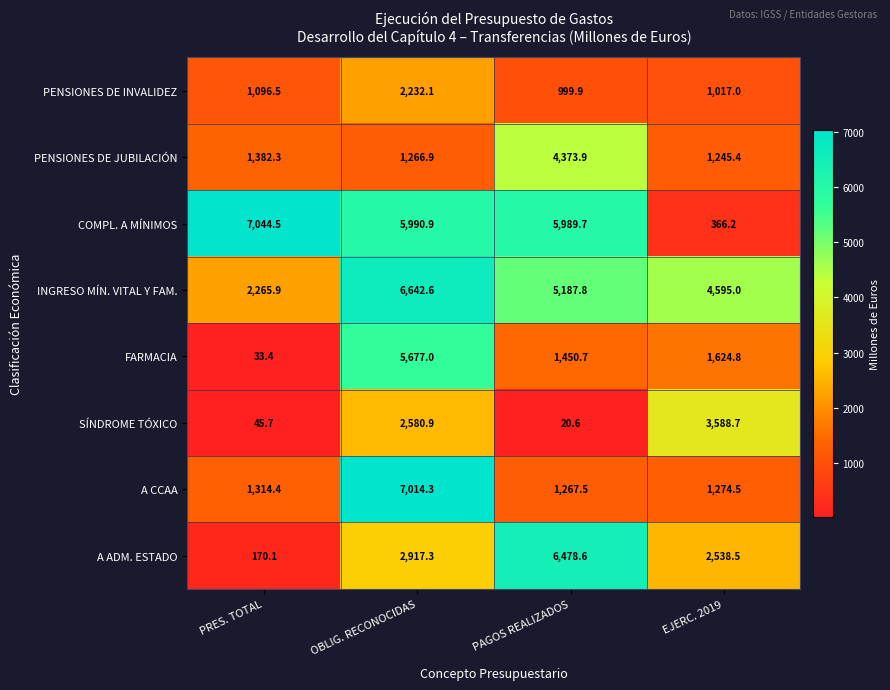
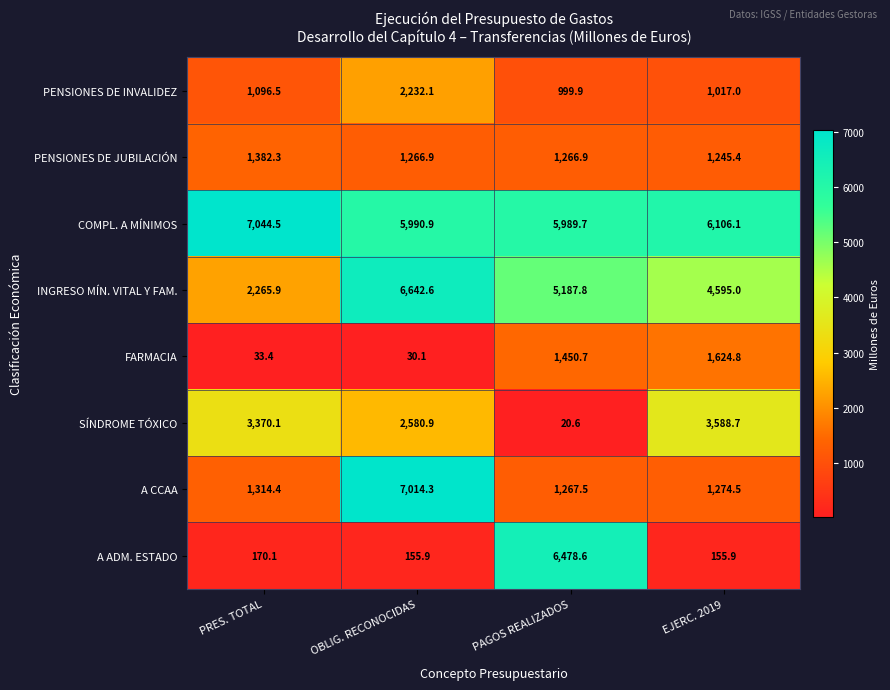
  {
    "PENSIONES DE INVALIDEZ": {
      "PRES. TOTAL": "1,096.5",
      "OBLIG. RECONOCIDAS": "2,232.1",
      "PAGOS REALIZADOS": "999.9",
      "EJERC. 2019": "1,017.0"
    },
    "PENSIONES DE JUBILACIÓN": {
      "PRES. TOTAL": "1,382.3",
      "OBLIG. RECONOCIDAS": "1,266.9",
-     "PAGOS REALIZADOS": "4,373.9",
+     "PAGOS REALIZADOS": "1,266.9",
      "EJERC. 2019": "1,245.4"
    },
    "COMPL. A MÍNIMOS": {
      "PRES. TOTAL": "7,044.5",
      "OBLIG. RECONOCIDAS": "5,990.9",
      "PAGOS REALIZADOS": "5,989.7",
-     "EJERC. 2019": "366.2"
+     "EJERC. 2019": "6,106.1"
    },
    "INGRESO MÍN. VITAL Y FAM.": {
      "PRES. TOTAL": "2,265.9",
      "OBLIG. RECONOCIDAS": "6,642.6",
      "PAGOS REALIZADOS": "5,187.8",
      "EJERC. 2019": "4,595.0"
    },
    "FARMACIA": {
      "PRES. TOTAL": "33.4",
-     "OBLIG. RECONOCIDAS": "5,677.0",
+     "OBLIG. RECONOCIDAS": "30.1",
      "PAGOS REALIZADOS": "1,450.7",
      "EJERC. 2019": "1,624.8"
    },
    "SÍNDROME TÓXICO": {
-     "PRES. TOTAL": "45.7",
+     "PRES. TOTAL": "3,370.1",
      "OBLIG. RECONOCIDAS": "2,580.9",
      "PAGOS REALIZADOS": "20.6",
      "EJERC. 2019": "3,588.7"
    },
    "A CCAA": {
      "PRES. TOTAL": "1,314.4",
      "OBLIG. RECONOCIDAS": "7,014.3",
      "PAGOS REALIZADOS": "1,267.5",
      "EJERC. 2019": "1,274.5"
    },
    "A ADM. ESTADO": {
      "PRES. TOTAL": "170.1",
-     "OBLIG. RECONOCIDAS": "2,917.3",
+     "OBLIG. RECONOCIDAS": "155.9",
      "PAGOS REALIZADOS": "6,478.6",
-     "EJERC. 2019": "2,538.5"
+     "EJERC. 2019": "155.9"
    }
  }
